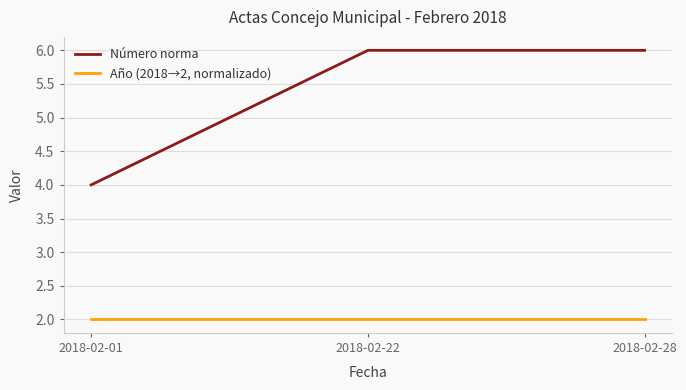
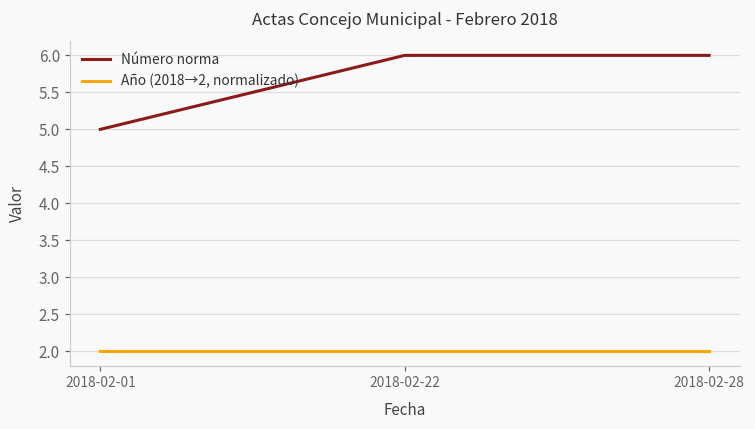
  {
    "Número norma": {
-     "2018-02-01": 4,
+     "2018-02-01": 5,
      "2018-02-22": 6,
      "2018-02-28": 6
    },
    "Año (2018→2, normalizado)": {
      "2018-02-01": 2,
      "2018-02-22": 2,
      "2018-02-28": 2
    }
  }
